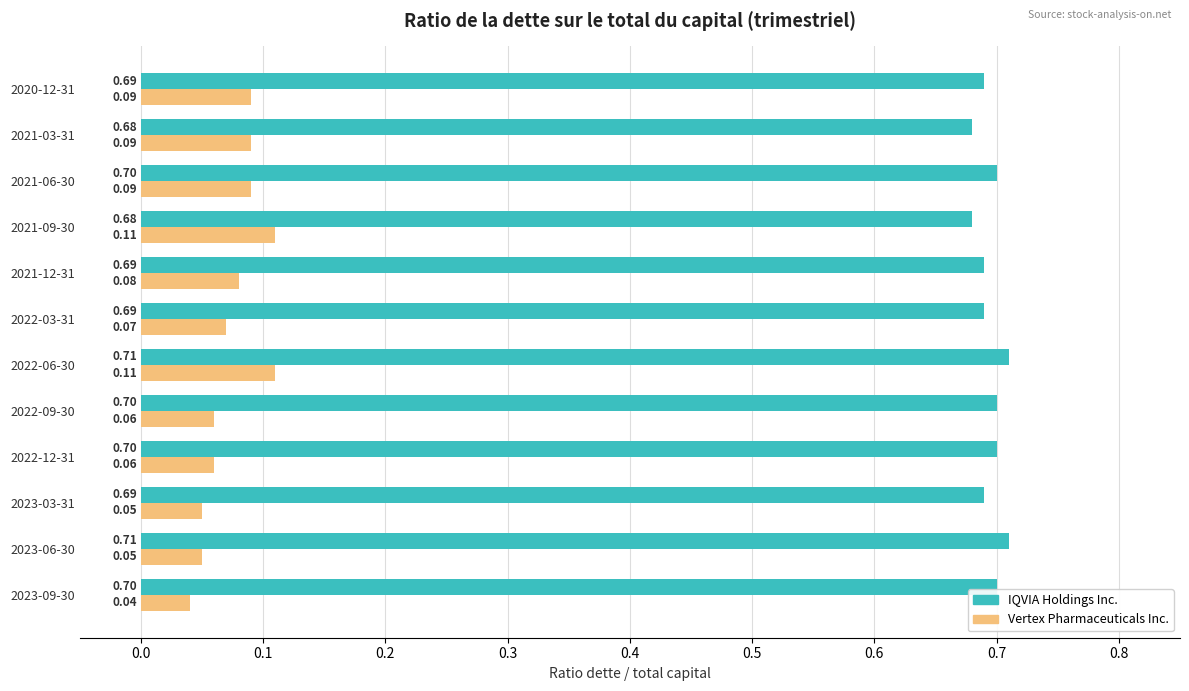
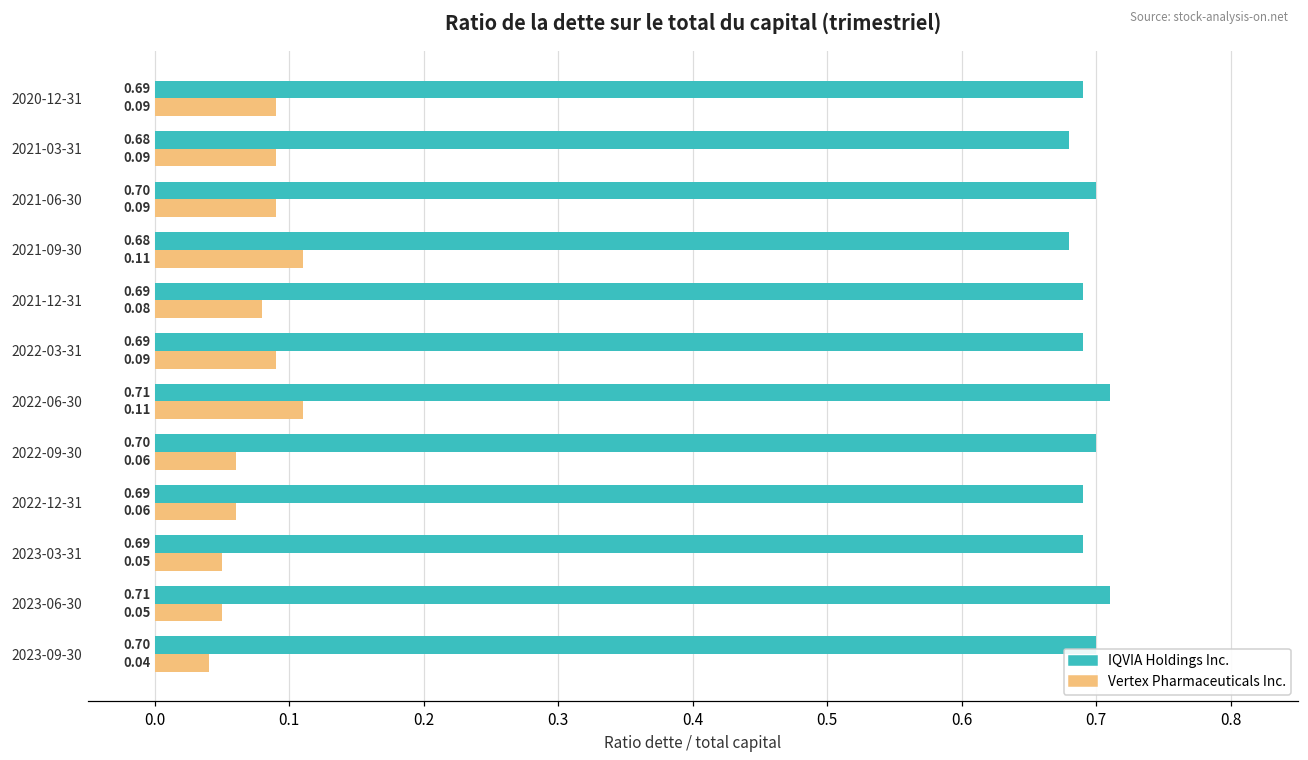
  {
    "IQVIA Holdings Inc.": {
-     "2022-12-31": 0.70
+     "2022-12-31": 0.69
    },
    "Vertex Pharmaceuticals Inc.": {
-     "2022-03-31": 0.07
+     "2022-03-31": 0.09
    }
  }
